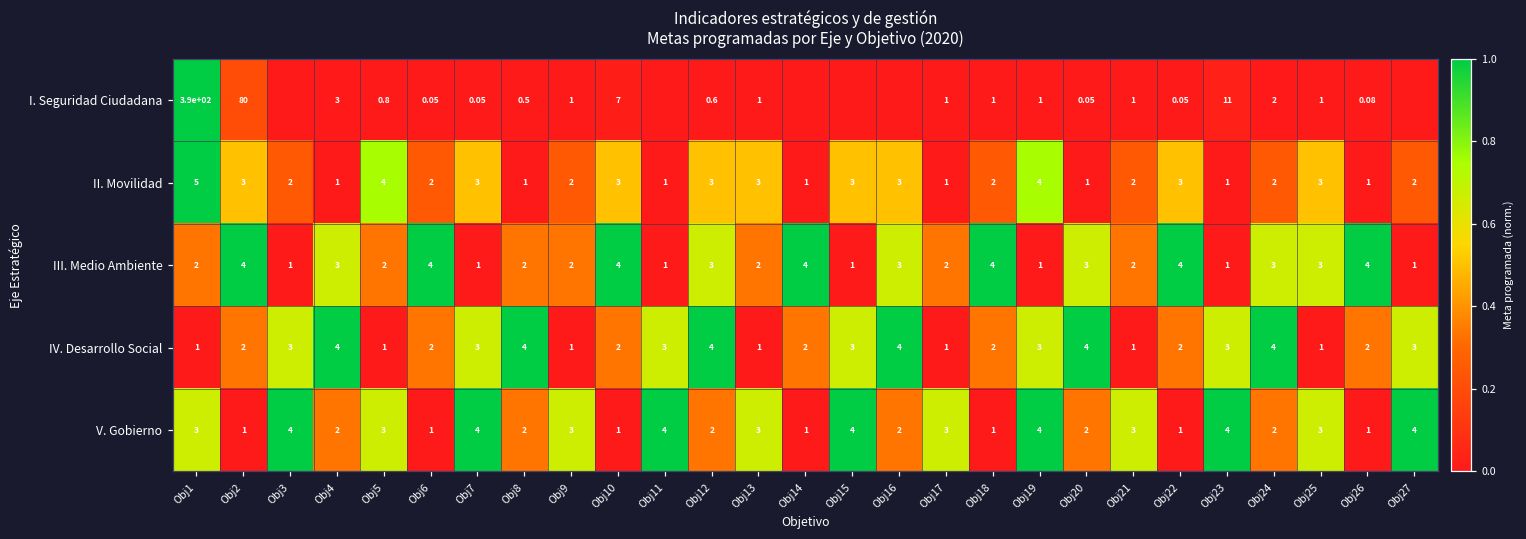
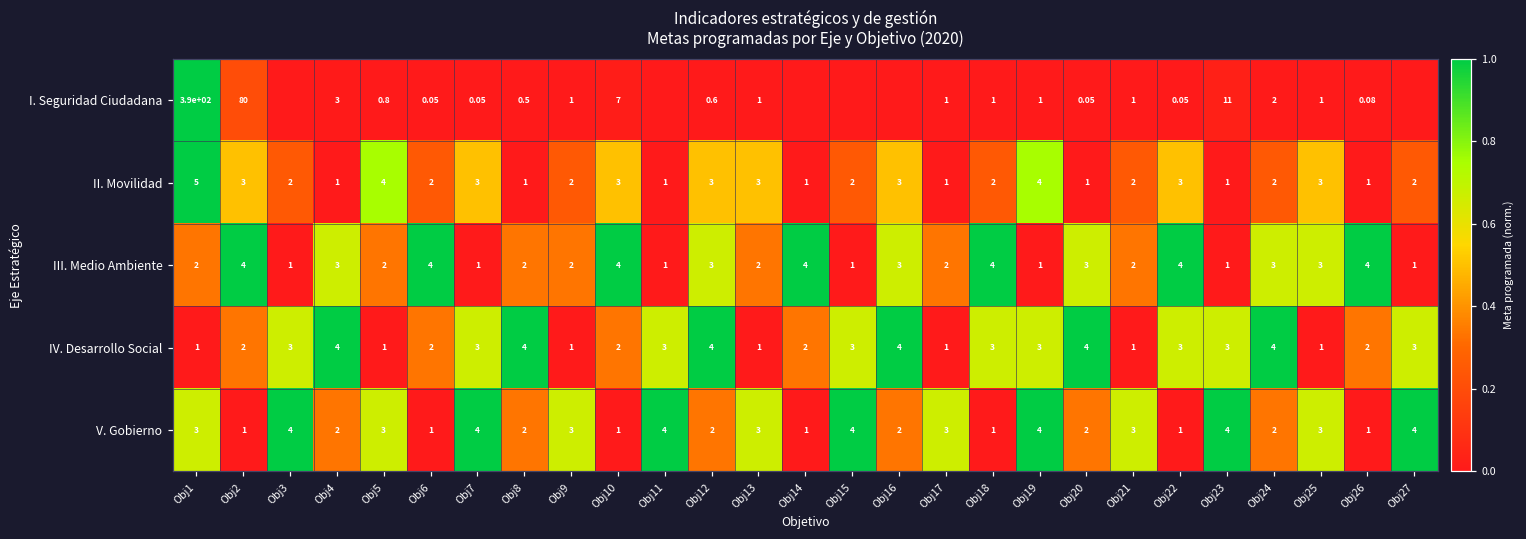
  {
    "I. Seguridad Ciudadana": {
      "Obj1": "3.9e+02",
      "Obj2": "80",
      "Obj4": "3",
      "Obj5": "0.8",
      "Obj6": "0.05",
      "Obj7": "0.05",
      "Obj8": "0.5",
      "Obj9": "1",
      "Obj10": "7",
      "Obj12": "0.6",
      "Obj13": "1",
      "Obj17": "1",
      "Obj18": "1",
      "Obj19": "1",
      "Obj20": "0.05",
      "Obj21": "1",
      "Obj22": "0.05",
      "Obj23": "11",
      "Obj24": "2",
      "Obj25": "1",
      "Obj26": "0.08"
    },
    "II. Movilidad": {
      "Obj1": "5",
      "Obj2": "3",
      "Obj3": "2",
      "Obj4": "1",
      "Obj5": "4",
      "Obj6": "2",
      "Obj7": "3",
      "Obj8": "1",
      "Obj9": "2",
      "Obj10": "3",
      "Obj11": "1",
      "Obj12": "3",
      "Obj13": "3",
      "Obj14": "1",
-     "Obj15": "3",
+     "Obj15": "2",
      "Obj16": "3",
      "Obj17": "1",
      "Obj18": "2",
      "Obj19": "4",
      "Obj20": "1",
      "Obj21": "2",
      "Obj22": "3",
      "Obj23": "1",
      "Obj24": "2",
      "Obj25": "3",
      "Obj26": "1",
      "Obj27": "2"
    },
    "III. Medio Ambiente": {
      "Obj1": "2",
      "Obj2": "4",
      "Obj3": "1",
      "Obj4": "3",
      "Obj5": "2",
      "Obj6": "4",
      "Obj7": "1",
      "Obj8": "2",
      "Obj9": "2",
      "Obj10": "4",
      "Obj11": "1",
      "Obj12": "3",
      "Obj13": "2",
      "Obj14": "4",
      "Obj15": "1",
      "Obj16": "3",
      "Obj17": "2",
      "Obj18": "4",
      "Obj19": "1",
      "Obj20": "3",
      "Obj21": "2",
      "Obj22": "4",
      "Obj23": "1",
      "Obj24": "3",
      "Obj25": "3",
      "Obj26": "4",
      "Obj27": "1"
    },
    "IV. Desarrollo Social": {
      "Obj1": "1",
      "Obj2": "2",
      "Obj3": "3",
      "Obj4": "4",
      "Obj5": "1",
      "Obj6": "2",
      "Obj7": "3",
      "Obj8": "4",
      "Obj9": "1",
      "Obj10": "2",
      "Obj11": "3",
      "Obj12": "4",
      "Obj13": "1",
      "Obj14": "2",
      "Obj15": "3",
      "Obj16": "4",
      "Obj17": "1",
-     "Obj18": "2",
+     "Obj18": "3",
      "Obj19": "3",
      "Obj20": "4",
      "Obj21": "1",
-     "Obj22": "2",
+     "Obj22": "3",
      "Obj23": "3",
      "Obj24": "4",
      "Obj25": "1",
      "Obj26": "2",
      "Obj27": "3"
    },
    "V. Gobierno": {
      "Obj1": "3",
      "Obj2": "1",
      "Obj3": "4",
      "Obj4": "2",
      "Obj5": "3",
      "Obj6": "1",
      "Obj7": "4",
      "Obj8": "2",
      "Obj9": "3",
      "Obj10": "1",
      "Obj11": "4",
      "Obj12": "2",
      "Obj13": "3",
      "Obj14": "1",
      "Obj15": "4",
      "Obj16": "2",
      "Obj17": "3",
      "Obj18": "1",
      "Obj19": "4",
      "Obj20": "2",
      "Obj21": "3",
      "Obj22": "1",
      "Obj23": "4",
      "Obj24": "2",
      "Obj25": "3",
      "Obj26": "1",
      "Obj27": "4"
    }
  }
